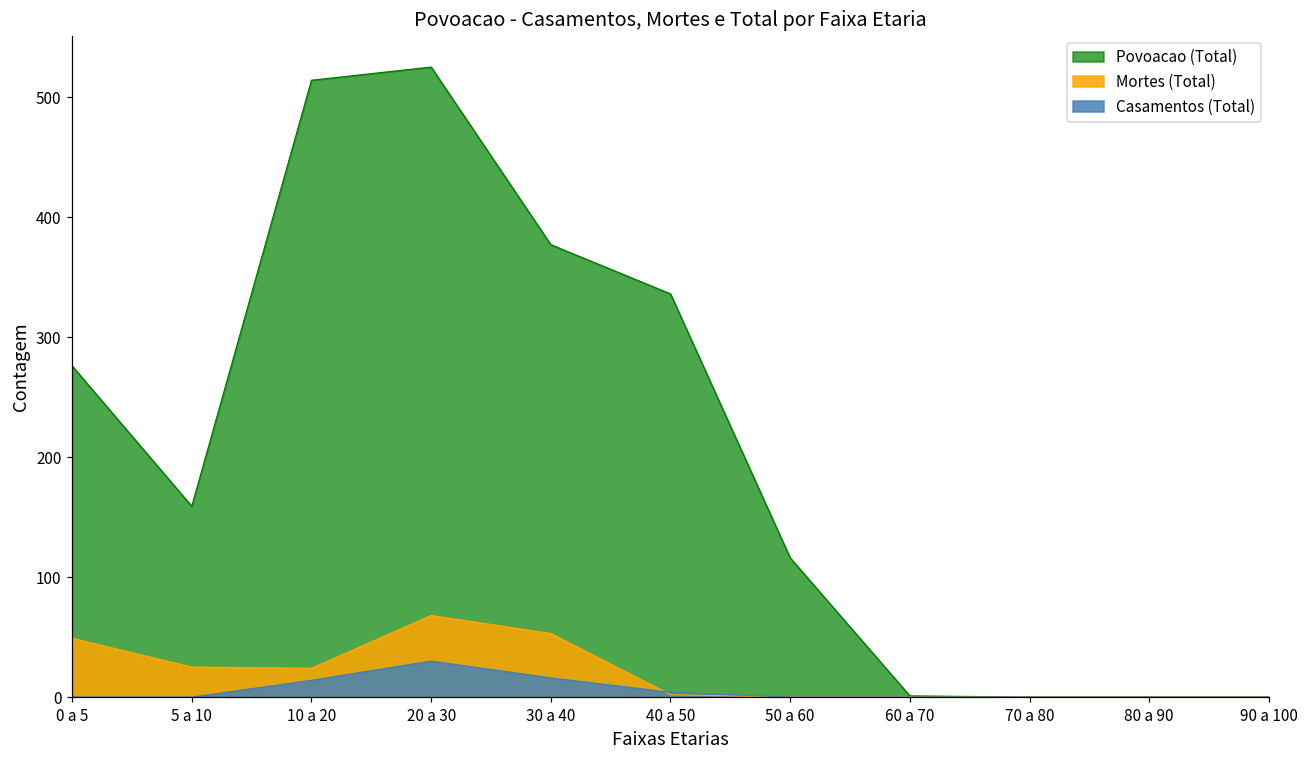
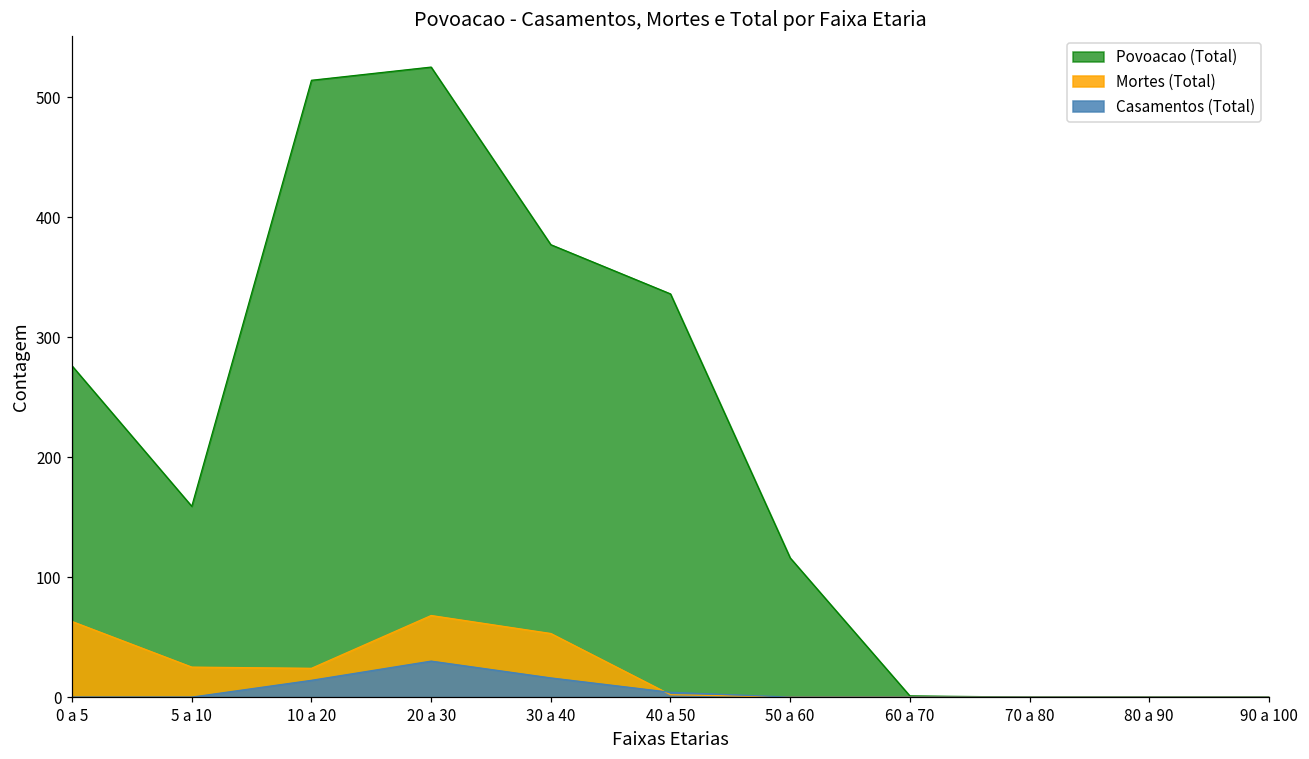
  {
    "Povoacao (Total)": {
      "0 a 5": 276,
      "5 a 10": 159,
      "10 a 20": 514,
      "20 a 30": 525,
      "30 a 40": 377,
      "40 a 50": 336,
      "50 a 60": 116
    },
    "Mortes (Total)": {
-     "0 a 5": 49,
+     "0 a 5": 63,
      "5 a 10": 25,
      "10 a 20": 24,
      "20 a 30": 68,
      "30 a 40": 53
    },
    "Casamentos (Total)": {
      "0 a 5": 0,
      "5 a 10": 0,
      "10 a 20": 14,
      "20 a 30": 30,
      "30 a 40": 16
    }
  }
